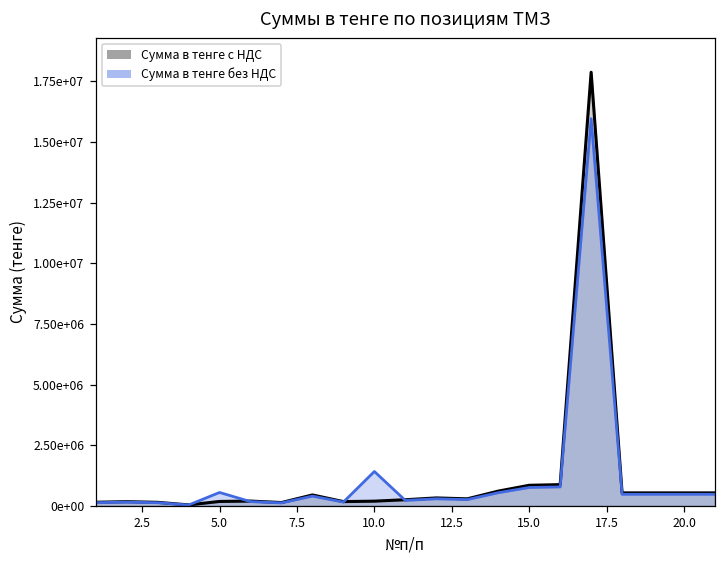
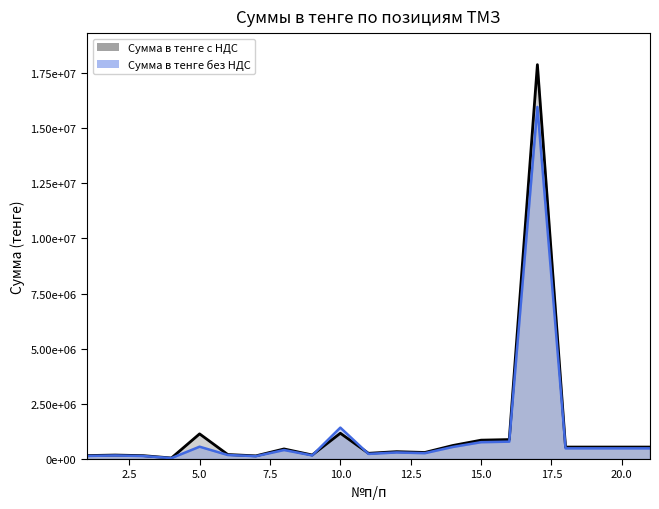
  {
    "Сумма в тенге с НДС": {
-     "5.0": 200000,
-     "10.0": 200000
+     "5.0": 1100000,
+     "10.0": 1200000
    },
    "Сумма в тенге без НДС": {
      "5.0": 600000,
      "10.0": 1400000
    }
  }
